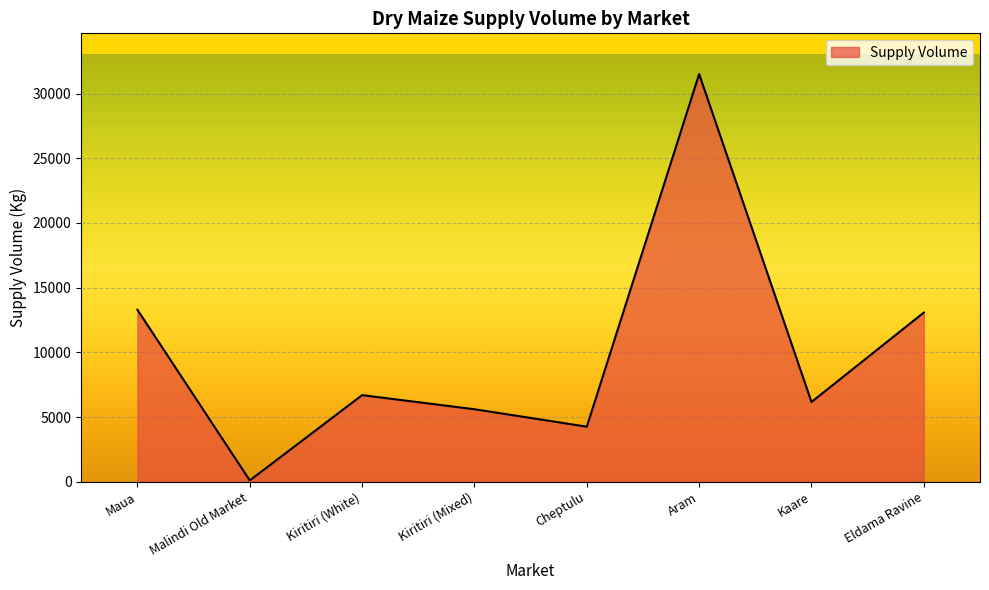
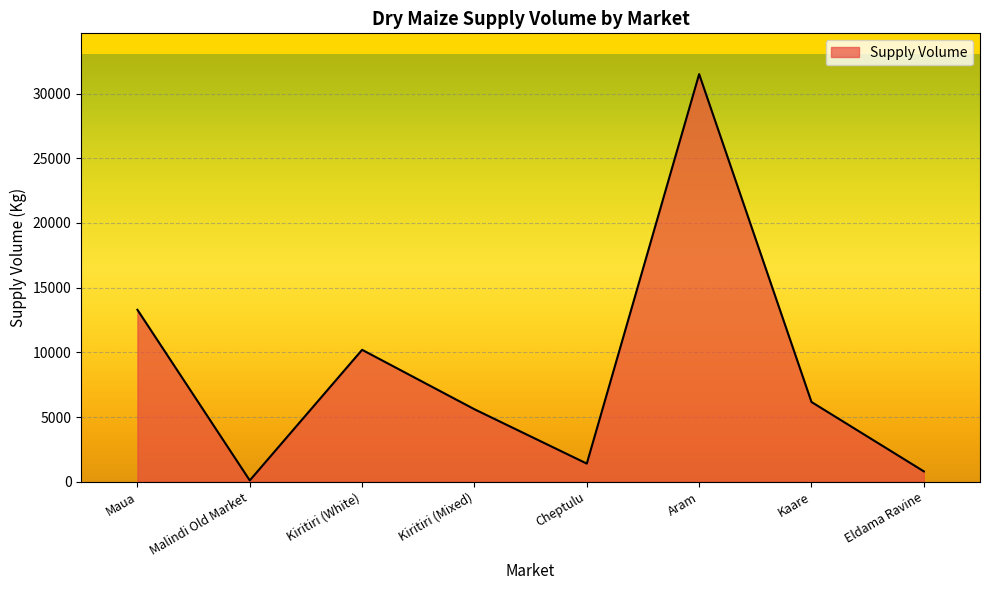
  {
    "Maua": 13300,
    "Malindi Old Market": 100,
-   "Kiritiri (White)": 6700,
+   "Kiritiri (White)": 10200,
    "Kiritiri (Mixed)": 5600,
-   "Cheptulu": 4300,
+   "Cheptulu": 1400,
    "Aram": 31500,
    "Kaare": 6200,
-   "Eldama Ravine": 13100
+   "Eldama Ravine": 800
  }
